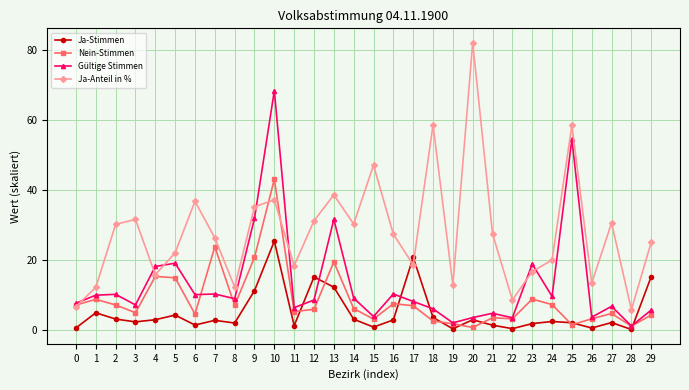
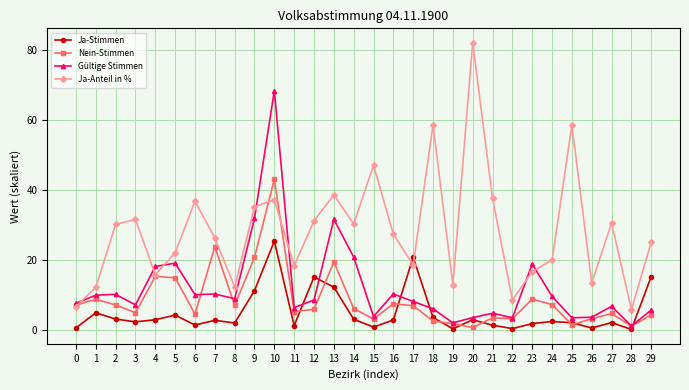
  {
    "Ja-Stimmen": {
      "0": 1,
      "1": 5,
      "2": 3,
      "3": 2,
      "4": 3,
      "5": 4,
      "6": 1,
      "7": 3,
      "8": 2,
      "9": 11,
      "10": 25,
      "11": 1,
      "12": 15,
      "13": 12,
      "14": 3,
      "15": 1,
      "16": 3,
      "17": 21,
      "18": 3,
      "19": 0,
      "21": 1,
      "22": 0,
      "23": 2,
      "24": 2,
      "26": 0,
      "27": 2,
      "28": 0,
      "29": 15
    },
    "Nein-Stimmen": {
      "1": 9,
      "2": 7,
      "3": 5,
      "5": 15,
      "6": 4,
      "7": 24,
      "8": 7,
      "9": 21,
      "10": 43,
      "11": 5,
      "12": 6,
      "13": 19,
      "14": 6,
      "15": 3,
      "16": 7,
      "17": 7,
      "18": 2,
      "20": 1,
      "21": 3,
      "23": 9,
      "24": 7,
      "27": 5,
      "29": 4
    },
    "Gültige Stimmen": {
      "1": 10,
      "2": 10,
      "3": 7,
      "4": 18,
      "5": 19,
      "6": 10,
      "7": 10,
      "8": 9,
      "9": 32,
      "10": 68,
      "11": 6,
      "12": 8,
      "13": 32,
-     "14": 9,
+     "14": 21,
      "15": 4,
      "16": 10,
      "17": 8,
      "18": 6,
      "21": 5,
      "23": 19,
      "24": 10,
-     "25": 54,
+     "25": 3,
      "27": 7,
      "29": 6
    },
    "Ja-Anteil in %": {
      "1": 12,
      "2": 30,
      "3": 32,
      "5": 22,
      "6": 37,
      "7": 26,
      "8": 12,
      "9": 35,
      "10": 37,
      "11": 18,
      "12": 31,
      "13": 39,
      "14": 30,
      "15": 47,
      "16": 27,
      "17": 19,
      "18": 59,
      "19": 13,
      "20": 82,
-     "21": 27,
+     "21": 38,
      "22": 9,
      "23": 17,
      "24": 20,
      "25": 58,
      "26": 13,
      "27": 31,
      "28": 6,
      "29": 25
    }
  }
